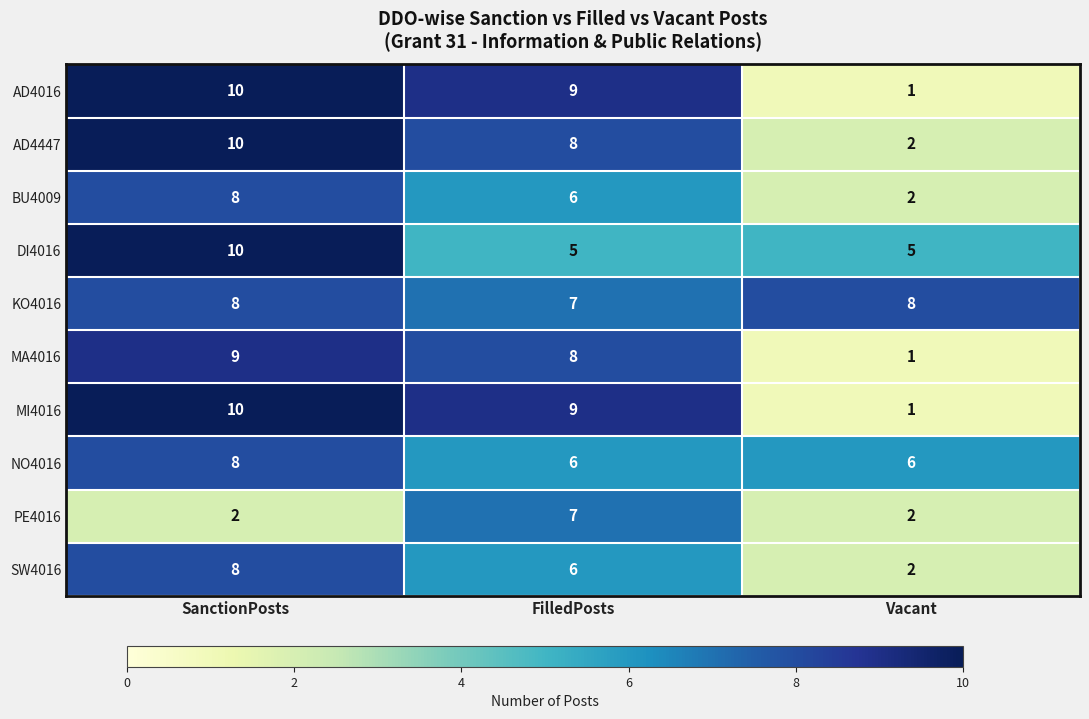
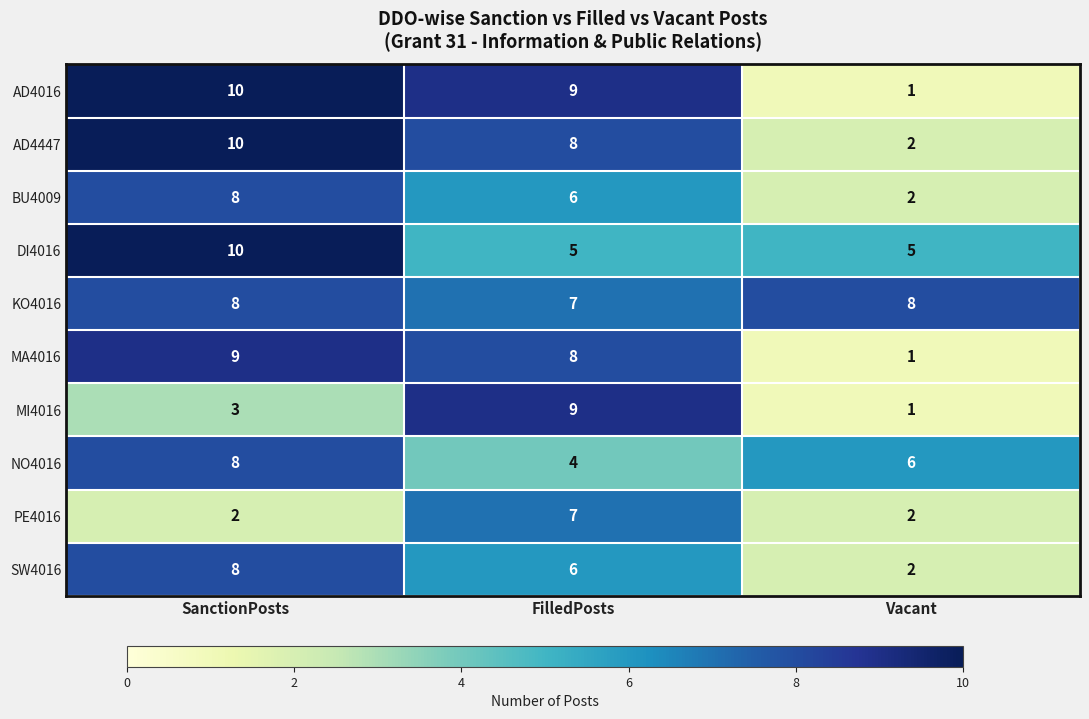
  {
    "AD4016": {
      "SanctionPosts": 10,
      "FilledPosts": 9,
      "Vacant": 1
    },
    "AD4447": {
      "SanctionPosts": 10,
      "FilledPosts": 8,
      "Vacant": 2
    },
    "BU4009": {
      "SanctionPosts": 8,
      "FilledPosts": 6,
      "Vacant": 2
    },
    "DI4016": {
      "SanctionPosts": 10,
      "FilledPosts": 5,
      "Vacant": 5
    },
    "KO4016": {
      "SanctionPosts": 8,
      "FilledPosts": 7,
      "Vacant": 8
    },
    "MA4016": {
      "SanctionPosts": 9,
      "FilledPosts": 8,
      "Vacant": 1
    },
    "MI4016": {
-     "SanctionPosts": 10,
+     "SanctionPosts": 3,
      "FilledPosts": 9,
      "Vacant": 1
    },
    "NO4016": {
      "SanctionPosts": 8,
-     "FilledPosts": 6,
+     "FilledPosts": 4,
      "Vacant": 6
    },
    "PE4016": {
      "SanctionPosts": 2,
      "FilledPosts": 7,
      "Vacant": 2
    },
    "SW4016": {
      "SanctionPosts": 8,
      "FilledPosts": 6,
      "Vacant": 2
    }
  }
